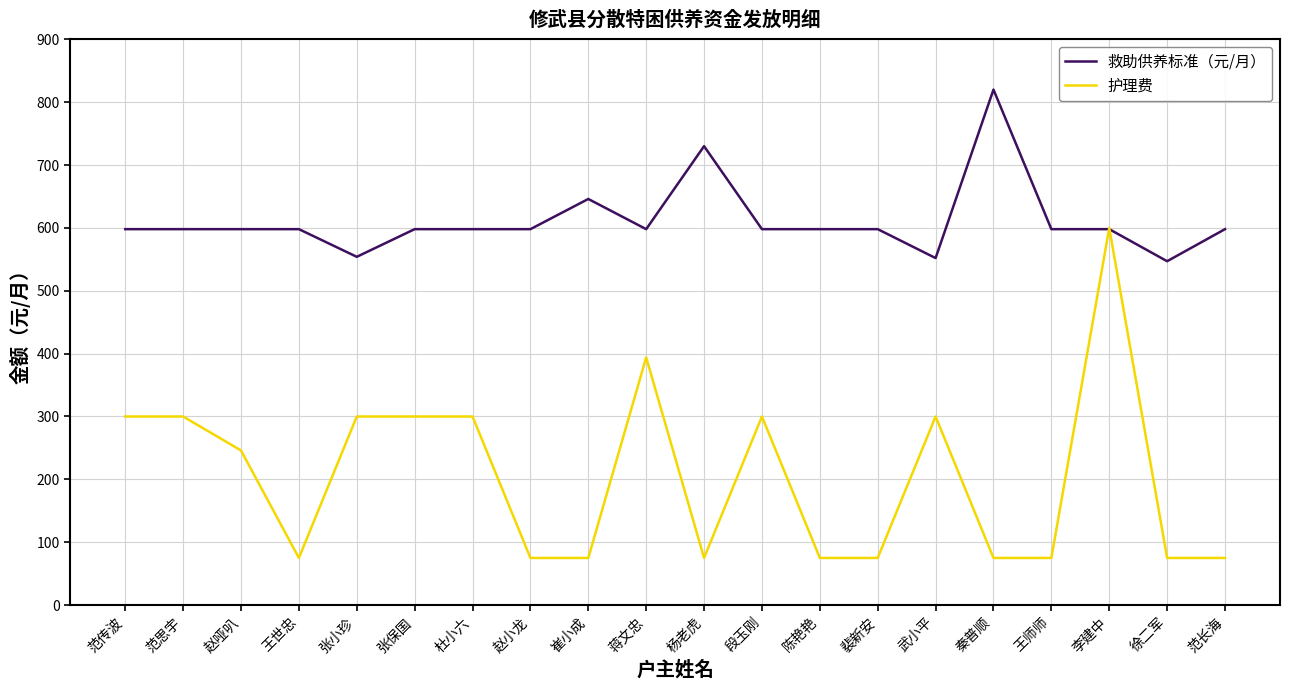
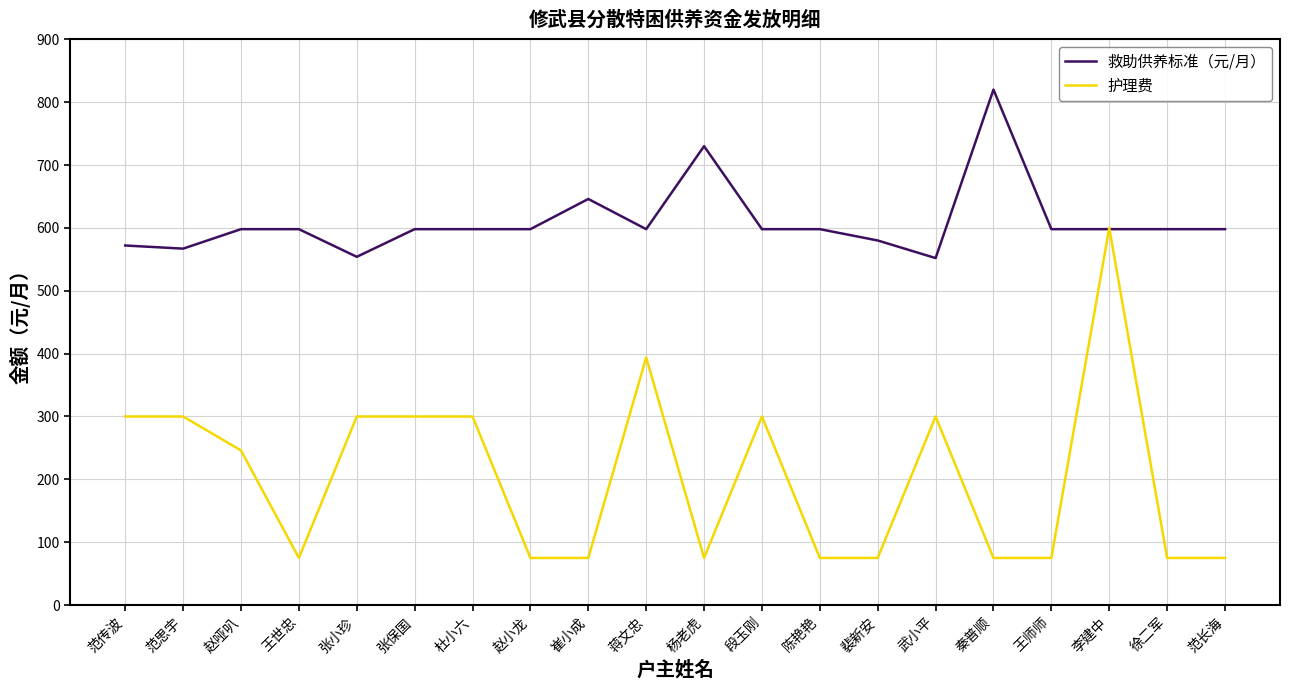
  {
    "救助供养标准（元/月）": {
-     "范传波": 600,
-     "范思宇": 600,
+     "范传波": 570,
+     "范思宇": 570,
      "赵哑叭": 600,
      "王世忠": 600,
      "张小珍": 550,
      "张保国": 600,
      "杜小六": 600,
      "赵小龙": 600,
      "崔小成": 650,
      "蒋文忠": 600,
      "杨老虎": 730,
      "段玉刚": 600,
      "陈艳艳": 600,
-     "裴新安": 600,
+     "裴新安": 580,
      "武小平": 550,
      "秦普顺": 820,
      "王师师": 600,
-     "徐二军": 550,
+     "徐二军": 600,
      "范长海": 600
    },
    "护理费": {
      "范传波": 300,
      "范思宇": 300,
      "赵哑叭": 250,
      "王世忠": 80,
      "张小珍": 300,
      "张保国": 300,
      "杜小六": 300,
      "赵小龙": 80,
      "崔小成": 80,
      "蒋文忠": 390,
      "杨老虎": 80,
      "段玉刚": 300,
      "陈艳艳": 80,
      "裴新安": 80,
      "武小平": 300,
      "秦普顺": 80,
      "王师师": 80,
      "徐二军": 80,
      "范长海": 80
    }
  }
